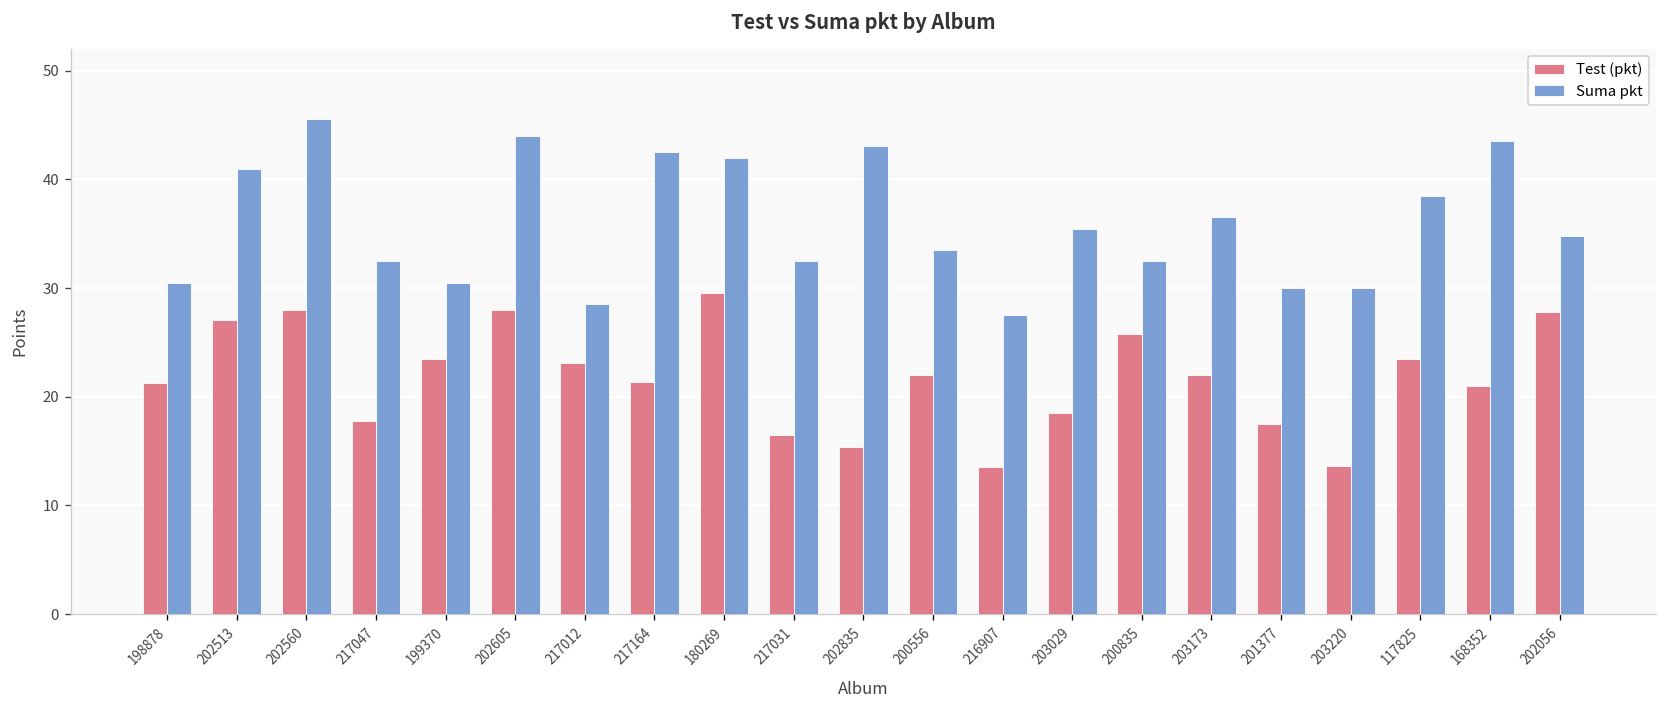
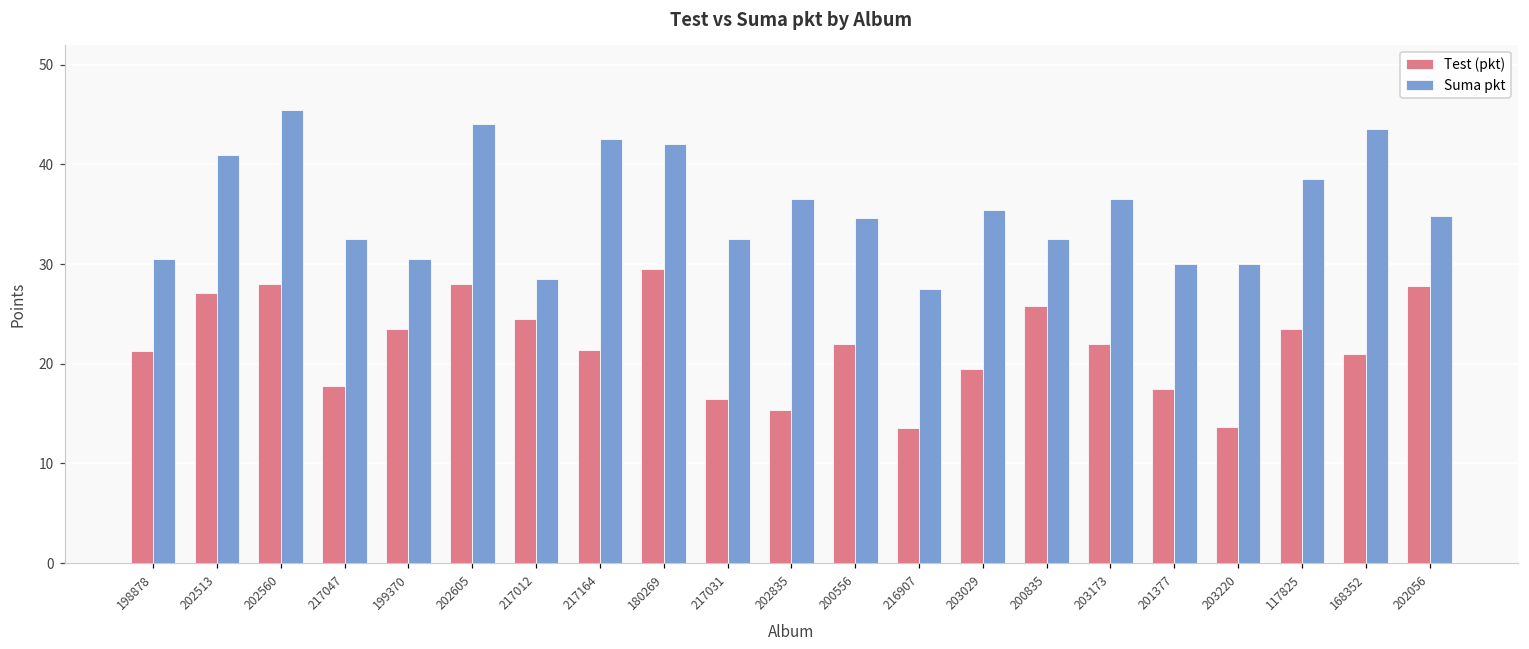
  {
    "Test (pkt)": {
      "198878": 21,
      "202513": 27,
      "202560": 28,
      "217047": 18,
      "199370": 24,
      "202605": 28,
-     "217012": 23,
+     "217012": 25,
      "217164": 21,
      "180269": 30,
      "217031": 17,
      "202835": 15,
      "200556": 22,
      "216907": 14,
-     "203029": 19,
+     "203029": 20,
      "200835": 26,
      "203173": 22,
      "201377": 18,
      "203220": 14,
      "117825": 24,
      "168352": 21,
      "202056": 28
    },
    "Suma pkt": {
      "198878": 31,
      "202513": 41,
      "202560": 46,
      "217047": 33,
      "199370": 31,
      "202605": 44,
      "217012": 29,
      "217164": 43,
      "180269": 42,
      "217031": 33,
-     "202835": 43,
-     "200556": 34,
+     "202835": 37,
+     "200556": 35,
      "216907": 28,
      "203029": 35,
      "200835": 33,
      "203173": 37,
      "201377": 30,
      "203220": 30,
      "117825": 39,
      "168352": 44,
      "202056": 35
    }
  }
